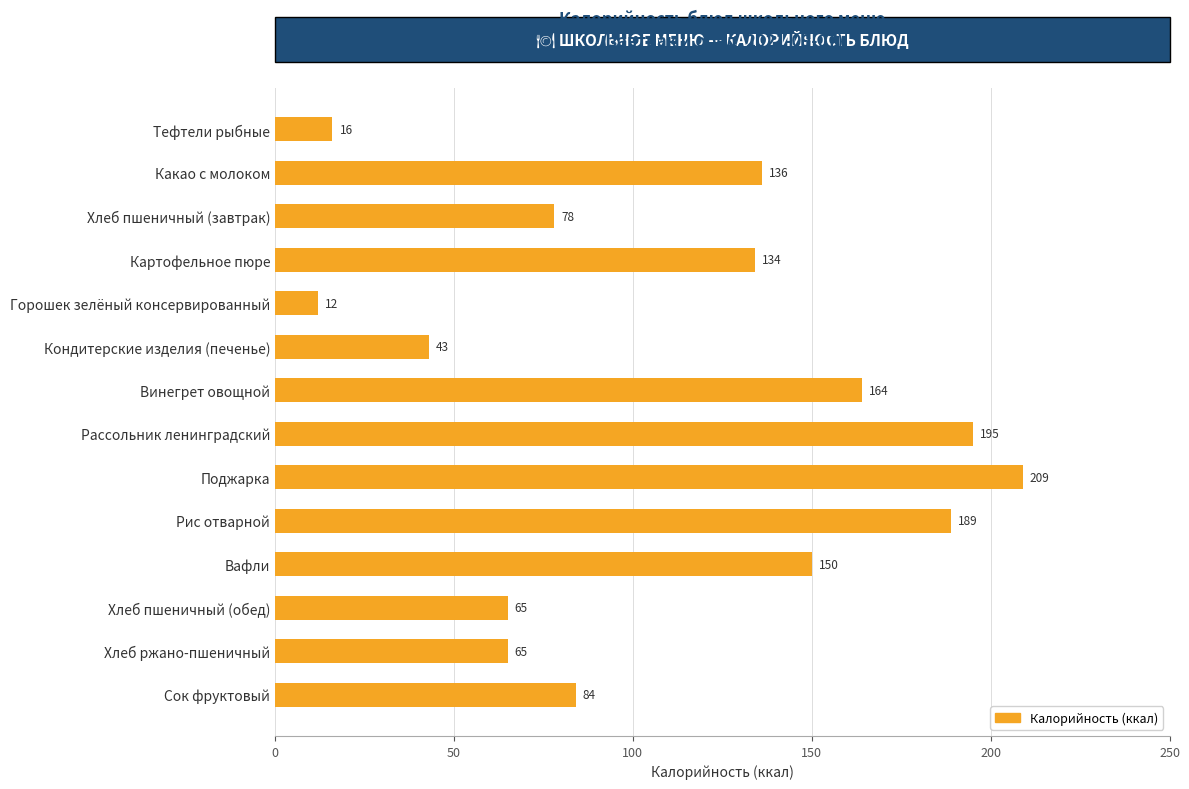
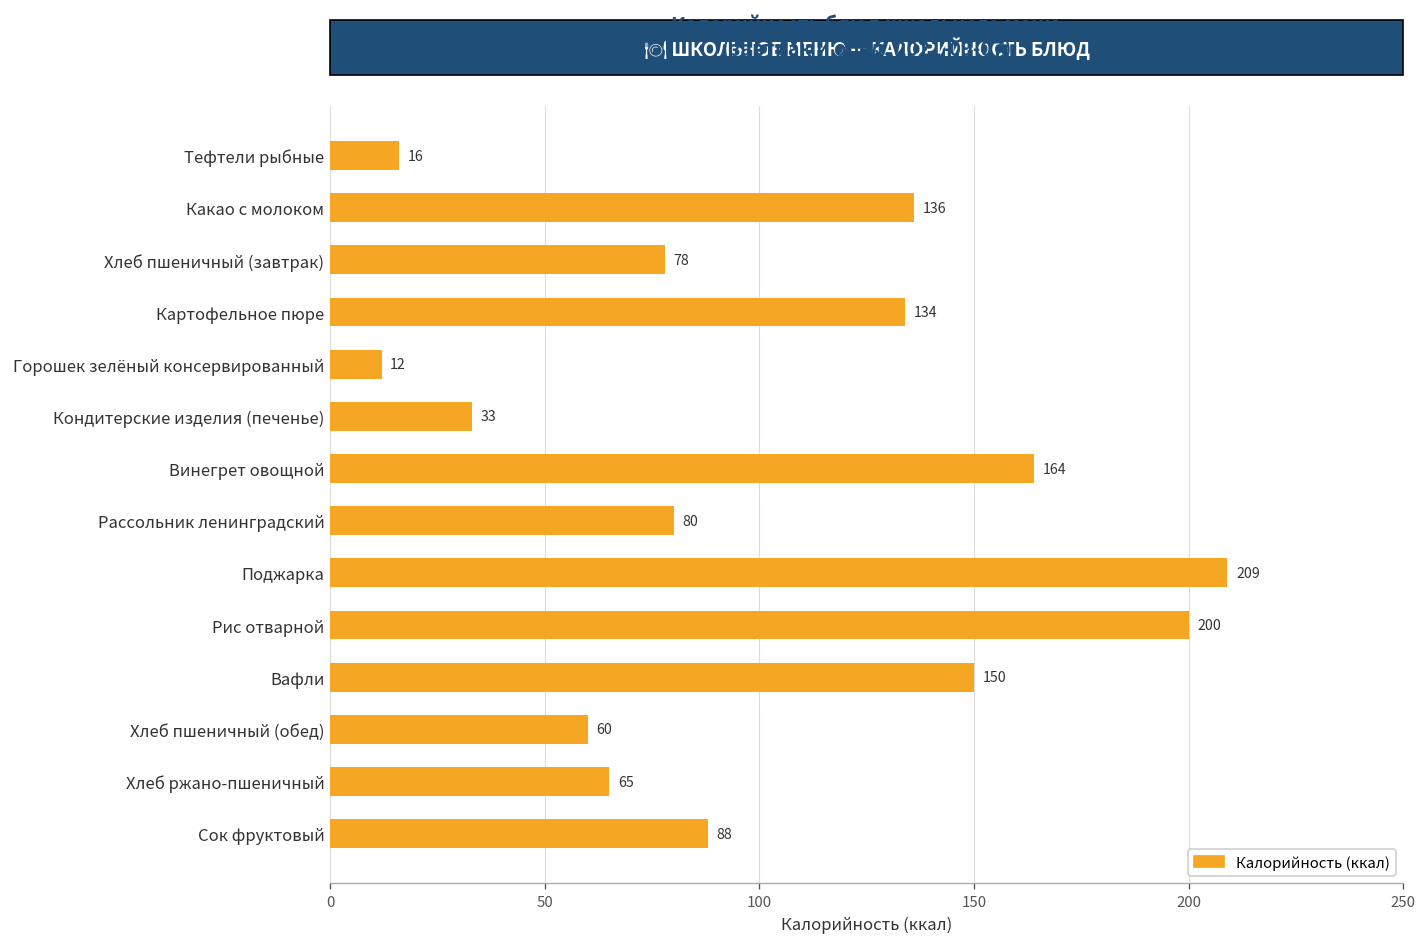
  {
    "Тефтели рыбные": 16,
    "Какао с молоком": 136,
    "Хлеб пшеничный (завтрак)": 78,
    "Картофельное пюре": 134,
    "Горошек зелёный консервированный": 12,
-   "Кондитерские изделия (печенье)": 43,
+   "Кондитерские изделия (печенье)": 33,
    "Винегрет овощной": 164,
-   "Рассольник ленинградский": 195,
+   "Рассольник ленинградский": 80,
    "Поджарка": 209,
-   "Рис отварной": 189,
+   "Рис отварной": 200,
    "Вафли": 150,
-   "Хлеб пшеничный (обед)": 65,
+   "Хлеб пшеничный (обед)": 60,
    "Хлеб ржано-пшеничный": 65,
-   "Сок фруктовый": 84
+   "Сок фруктовый": 88
  }
